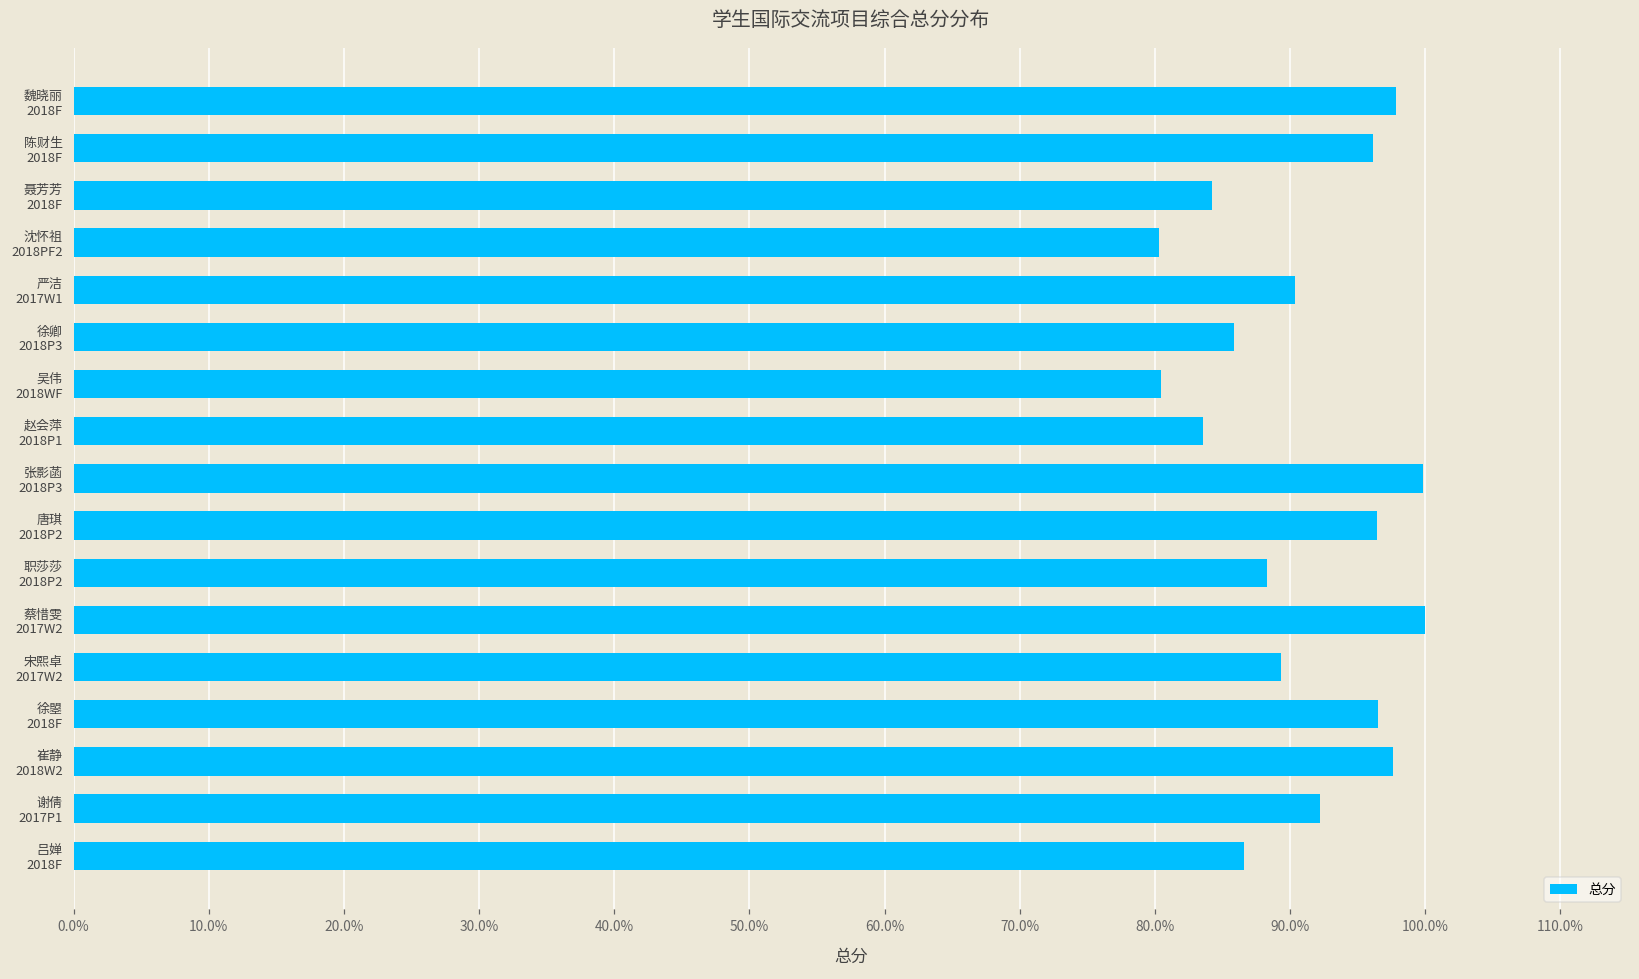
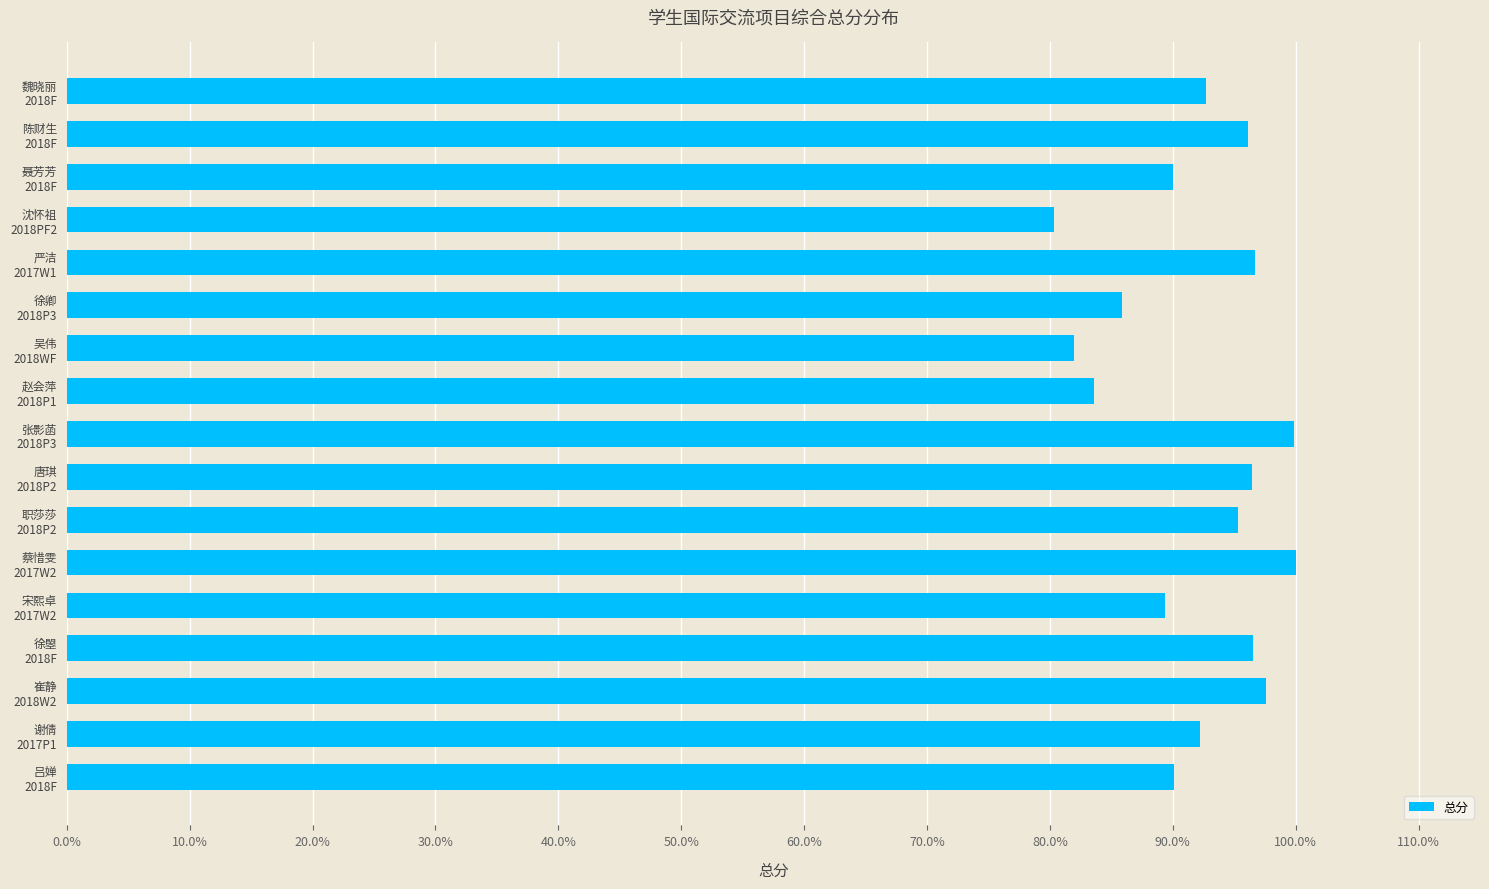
  {
-   "魏晓丽 2018F": "97.9%",
+   "魏晓丽 2018F": "92.7%",
    "陈财生 2018F": "96.1%",
-   "聂芳芳 2018F": "84.2%",
+   "聂芳芳 2018F": "90.0%",
    "沈怀祖 2018PF2": "80.3%",
-   "严洁 2017W1": "90.3%",
+   "严洁 2017W1": "96.7%",
    "徐卿 2018P3": "85.9%",
-   "吴伟 2018WF": "80.5%",
+   "吴伟 2018WF": "82.0%",
    "赵会萍 2018P1": "83.6%",
    "张影菡 2018P3": "99.9%",
    "唐琪 2018P2": "96.4%",
-   "职莎莎 2018P2": "88.3%",
+   "职莎莎 2018P2": "95.3%",
    "蔡惜雯 2017W2": "100.0%",
    "宋熙卓 2017W2": "89.3%",
    "徐曌 2018F": "96.5%",
    "崔静 2018W2": "97.6%",
    "谢倩 2017P1": "92.2%",
-   "吕婵 2018F": "86.6%"
+   "吕婵 2018F": "90.1%"
  }
